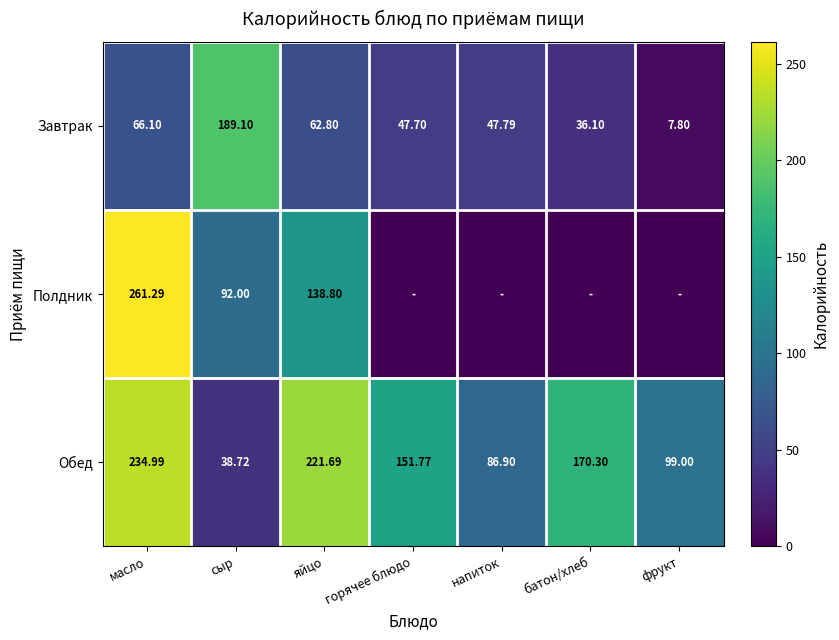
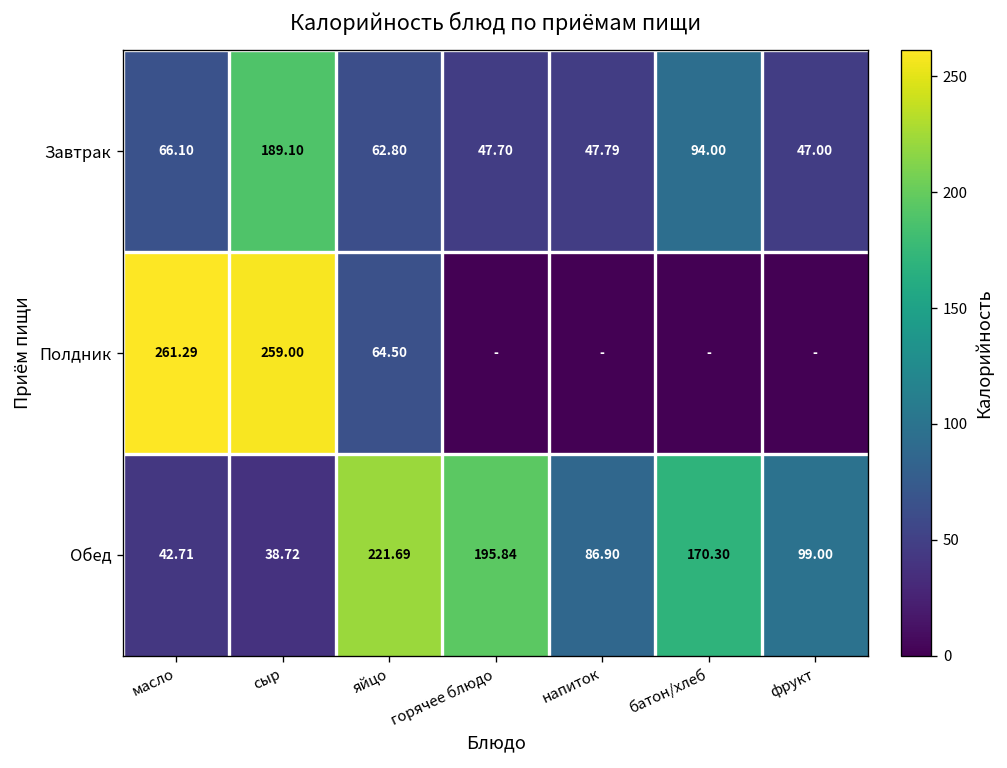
  {
    "Завтрак": {
      "масло": 66.10,
      "сыр": 189.10,
      "яйцо": 62.80,
      "горячее блюдо": 47.70,
      "напиток": 47.79,
-     "батон/хлеб": 36.10,
-     "фрукт": 7.80
+     "батон/хлеб": 94.00,
+     "фрукт": 47.00
    },
    "Полдник": {
      "масло": 261.29,
-     "сыр": 92.00,
-     "яйцо": 138.80
+     "сыр": 259.00,
+     "яйцо": 64.50
    },
    "Обед": {
-     "масло": 234.99,
+     "масло": 42.71,
      "сыр": 38.72,
      "яйцо": 221.69,
-     "горячее блюдо": 151.77,
+     "горячее блюдо": 195.84,
      "напиток": 86.90,
      "батон/хлеб": 170.30,
      "фрукт": 99.00
    }
  }
